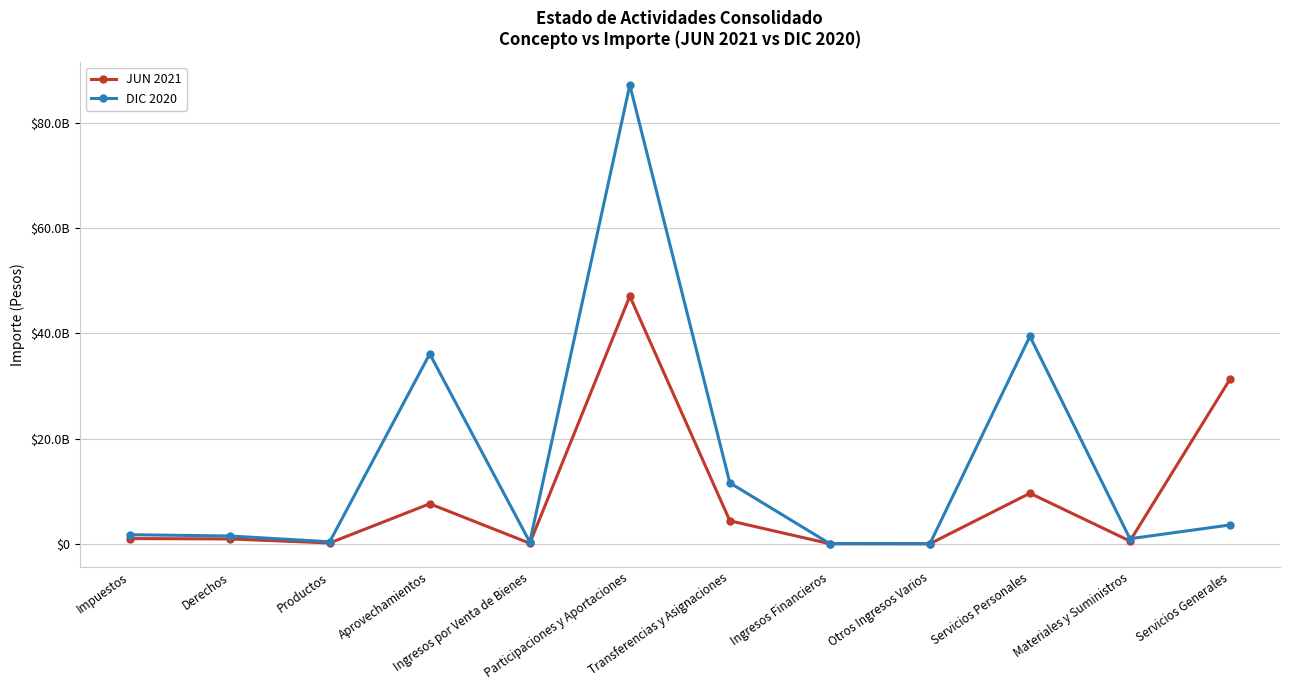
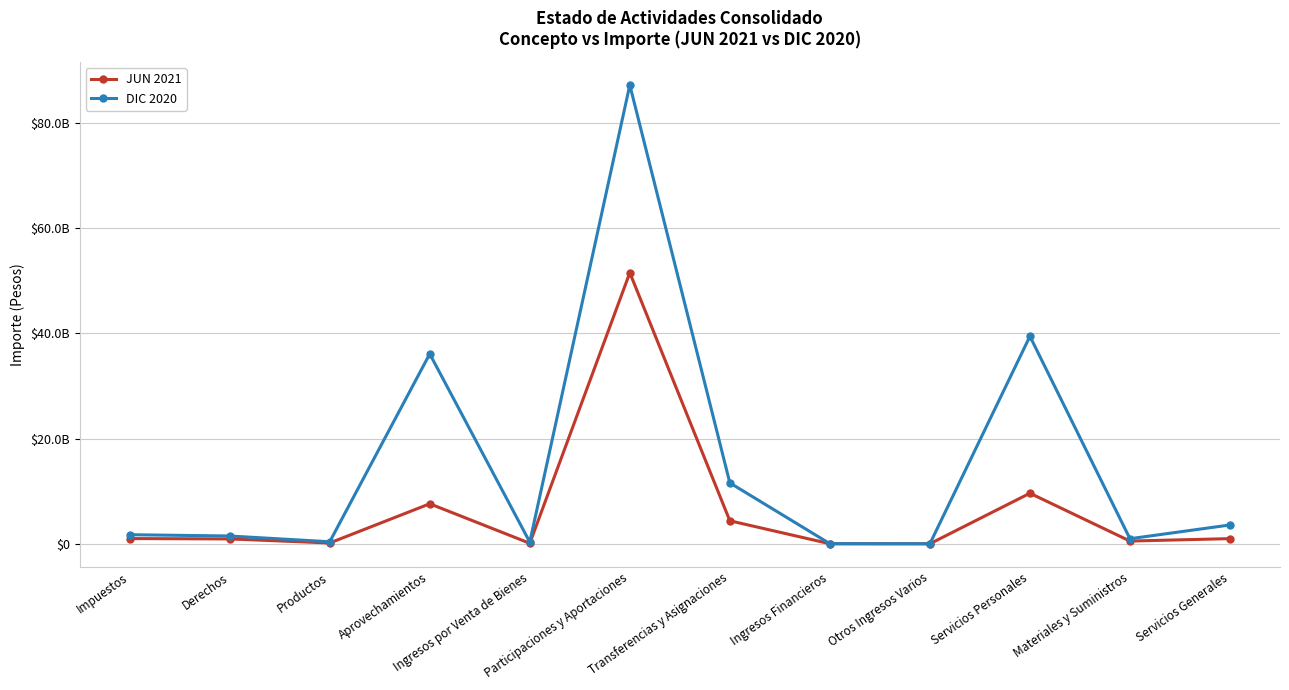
  {
    "JUN 2021": {
      "Impuestos": "$1000000000",
      "Derechos": "$1000000000",
      "Aprovechamientos": "$8000000000",
-     "Participaciones y Aportaciones": "$47000000000",
+     "Participaciones y Aportaciones": "$52000000000",
      "Transferencias y Asignaciones": "$4000000000",
      "Servicios Personales": "$10000000000",
-     "Servicios Generales": "$31000000000"
+     "Servicios Generales": "$1000000000"
    },
    "DIC 2020": {
      "Impuestos": "$2000000000",
      "Derechos": "$1000000000",
      "Aprovechamientos": "$36000000000",
      "Participaciones y Aportaciones": "$87000000000",
      "Transferencias y Asignaciones": "$12000000000",
      "Servicios Personales": "$39000000000",
      "Servicios Generales": "$4000000000"
    }
  }
